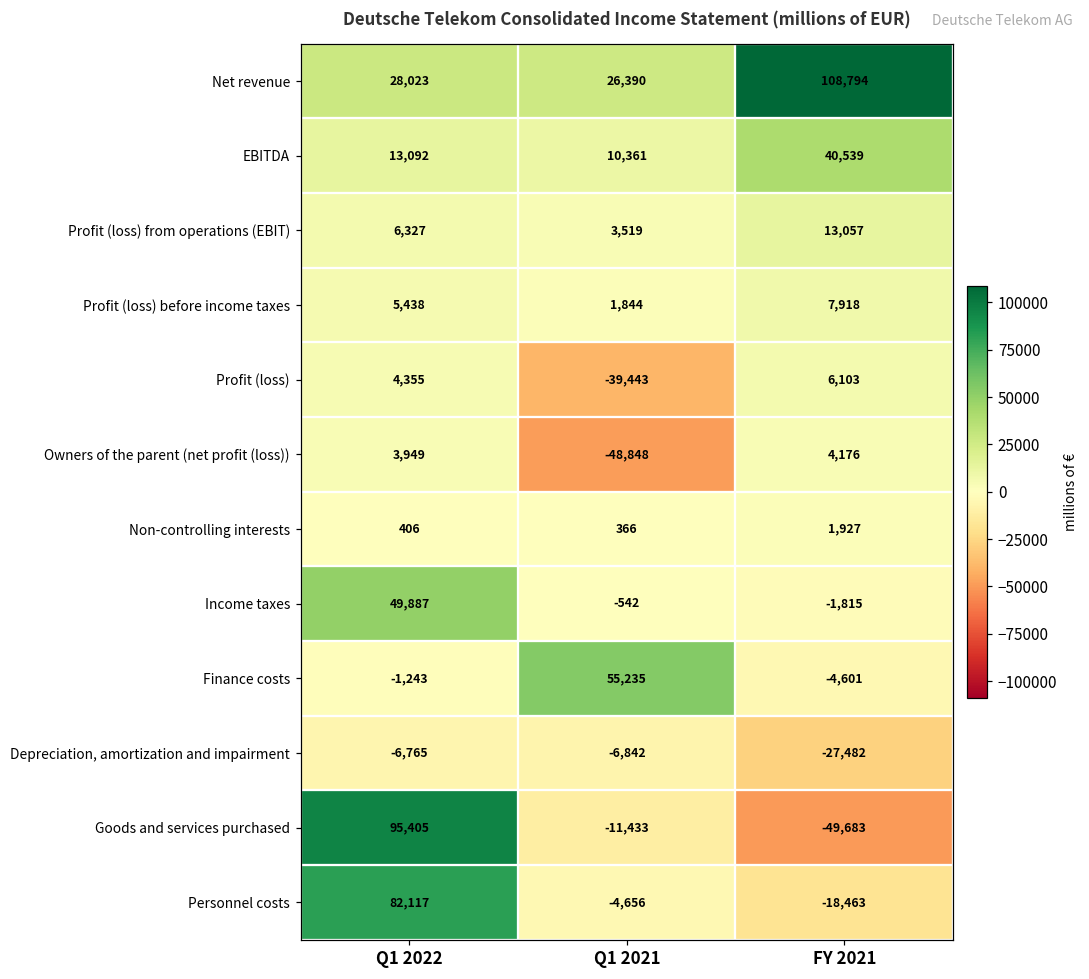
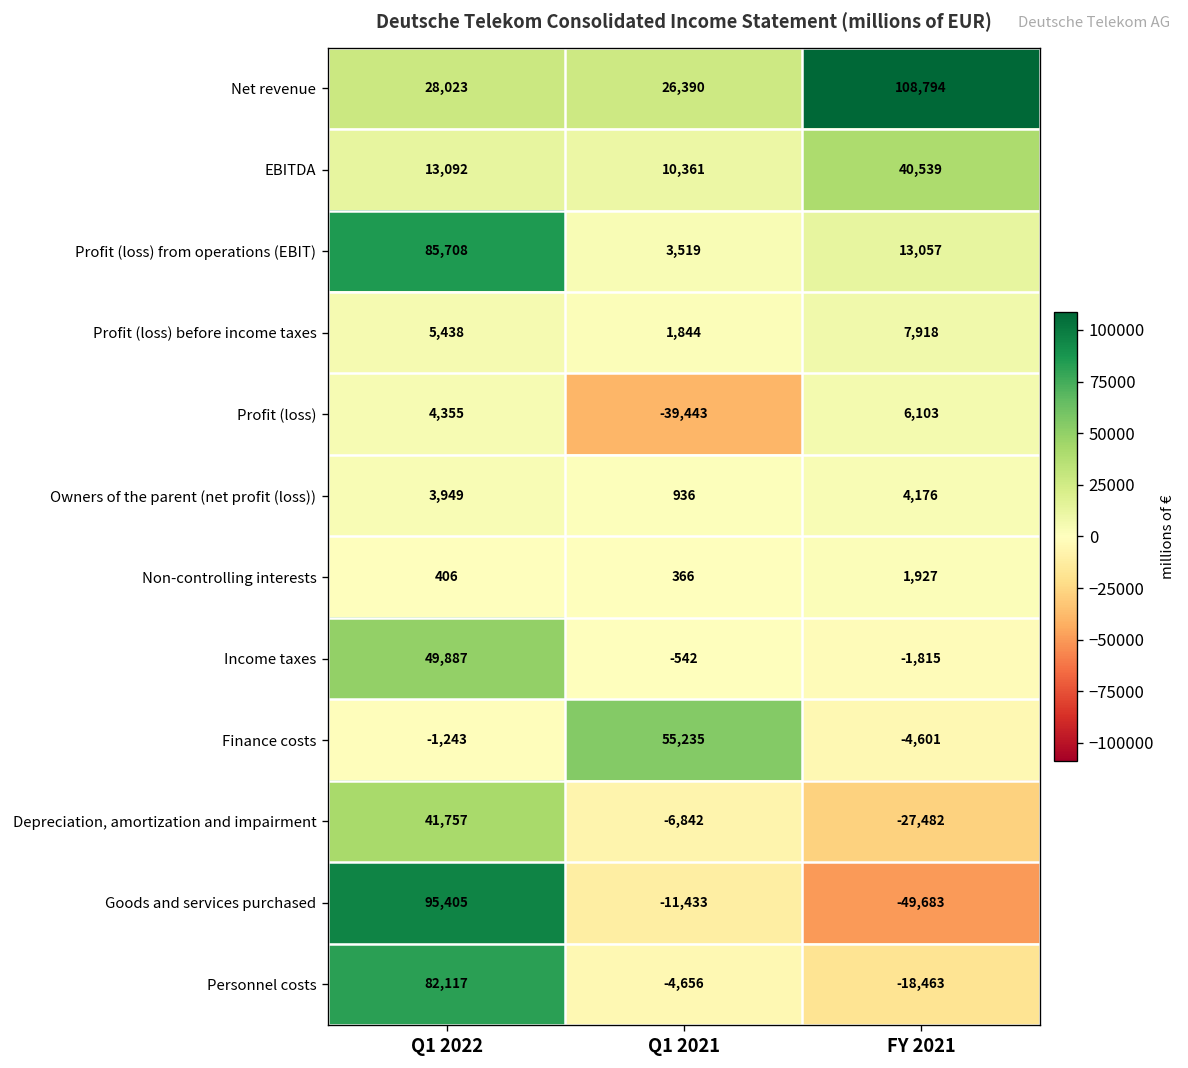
  {
    "Net revenue": {
      "Q1 2022": "28,023",
      "Q1 2021": "26,390",
      "FY 2021": "108,794"
    },
    "EBITDA": {
      "Q1 2022": "13,092",
      "Q1 2021": "10,361",
      "FY 2021": "40,539"
    },
    "Profit (loss) from operations (EBIT)": {
-     "Q1 2022": "6,327",
+     "Q1 2022": "85,708",
      "Q1 2021": "3,519",
      "FY 2021": "13,057"
    },
    "Profit (loss) before income taxes": {
      "Q1 2022": "5,438",
      "Q1 2021": "1,844",
      "FY 2021": "7,918"
    },
    "Profit (loss)": {
      "Q1 2022": "4,355",
      "Q1 2021": "-39,443",
      "FY 2021": "6,103"
    },
    "Owners of the parent (net profit (loss))": {
      "Q1 2022": "3,949",
-     "Q1 2021": "-48,848",
+     "Q1 2021": "936",
      "FY 2021": "4,176"
    },
    "Non-controlling interests": {
      "Q1 2022": "406",
      "Q1 2021": "366",
      "FY 2021": "1,927"
    },
    "Income taxes": {
      "Q1 2022": "49,887",
      "Q1 2021": "-542",
      "FY 2021": "-1,815"
    },
    "Finance costs": {
      "Q1 2022": "-1,243",
      "Q1 2021": "55,235",
      "FY 2021": "-4,601"
    },
    "Depreciation, amortization and impairment": {
-     "Q1 2022": "-6,765",
+     "Q1 2022": "41,757",
      "Q1 2021": "-6,842",
      "FY 2021": "-27,482"
    },
    "Goods and services purchased": {
      "Q1 2022": "95,405",
      "Q1 2021": "-11,433",
      "FY 2021": "-49,683"
    },
    "Personnel costs": {
      "Q1 2022": "82,117",
      "Q1 2021": "-4,656",
      "FY 2021": "-18,463"
    }
  }
